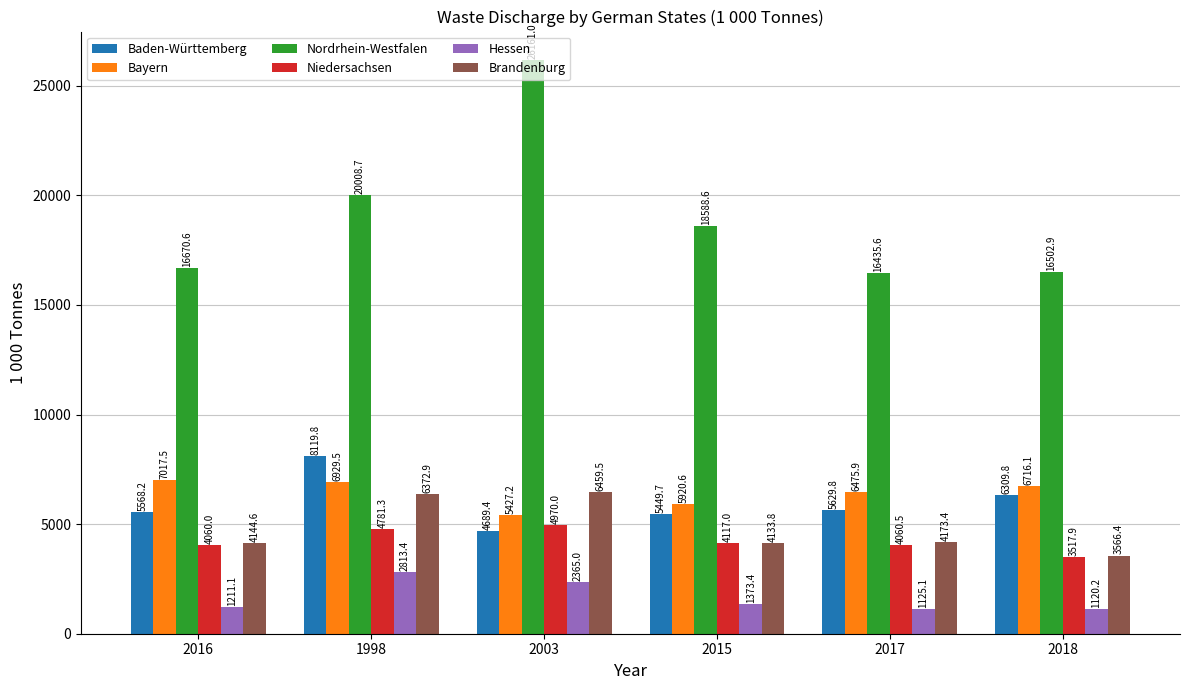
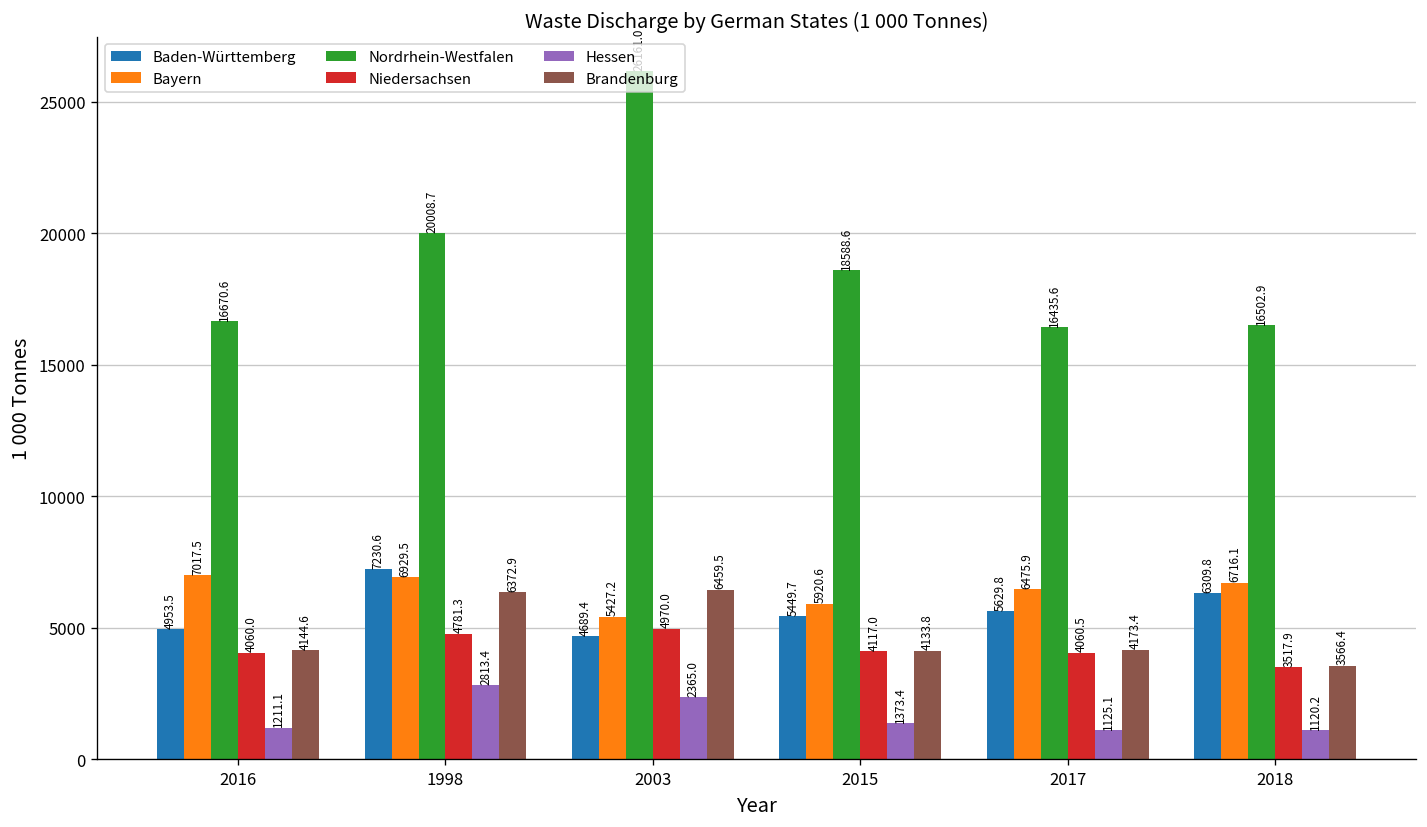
  {
    "Baden-Württemberg": {
-     "2016": 5568.2,
-     "1998": 8119.8,
+     "2016": 4953.5,
+     "1998": 7230.6,
      "2003": 4689.4,
      "2015": 5449.7,
      "2017": 5629.8,
      "2018": 6309.8
    },
    "Bayern": {
      "2016": 7017.5,
      "1998": 6929.5,
      "2003": 5427.2,
      "2015": 5920.6,
      "2017": 6475.9,
      "2018": 6716.1
    },
    "Nordrhein-Westfalen": {
      "2016": 16670.6,
      "1998": 20008.7,
      "2015": 18588.6,
      "2017": 16435.6,
      "2018": 16502.9
    },
    "Niedersachsen": {
      "2016": 4060.0,
      "1998": 4781.3,
      "2003": 4970.0,
      "2015": 4117.0,
      "2017": 4060.5,
      "2018": 3517.9
    },
    "Hessen": {
      "2016": 1211.1,
      "1998": 2813.4,
      "2003": 2365.0,
      "2015": 1373.4,
      "2017": 1125.1,
      "2018": 1120.2
    },
    "Brandenburg": {
      "2016": 4144.6,
      "1998": 6372.9,
      "2003": 6459.5,
      "2015": 4133.8,
      "2017": 4173.4,
      "2018": 3566.4
    }
  }
